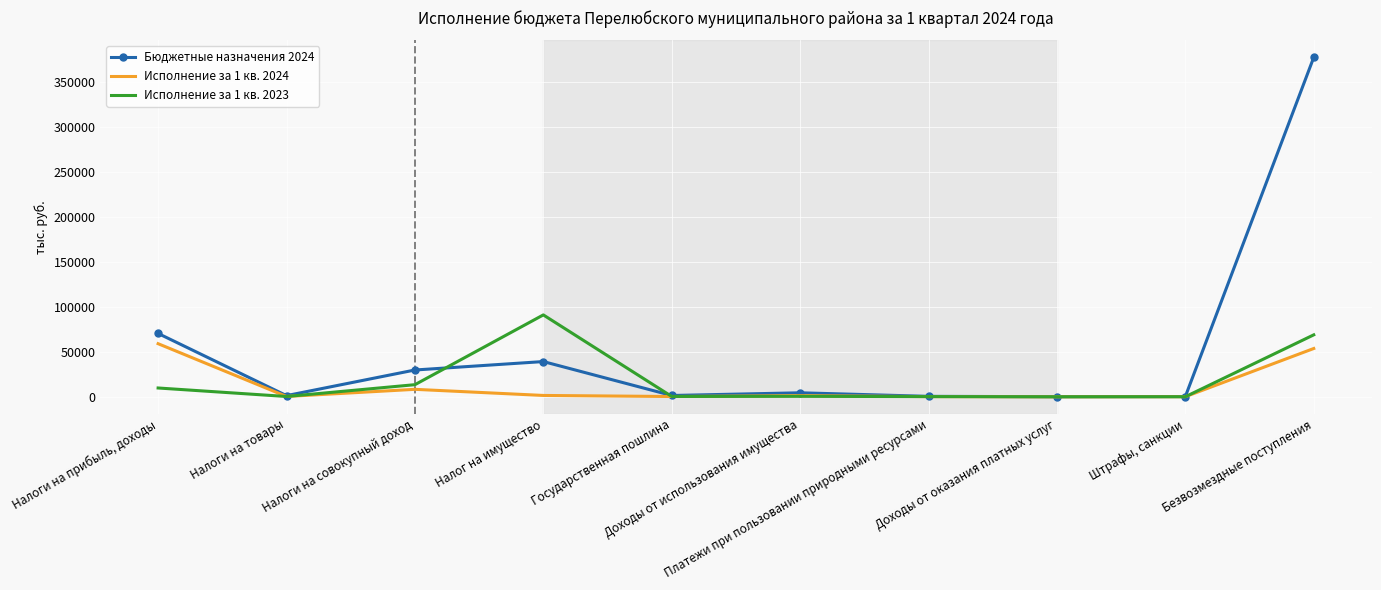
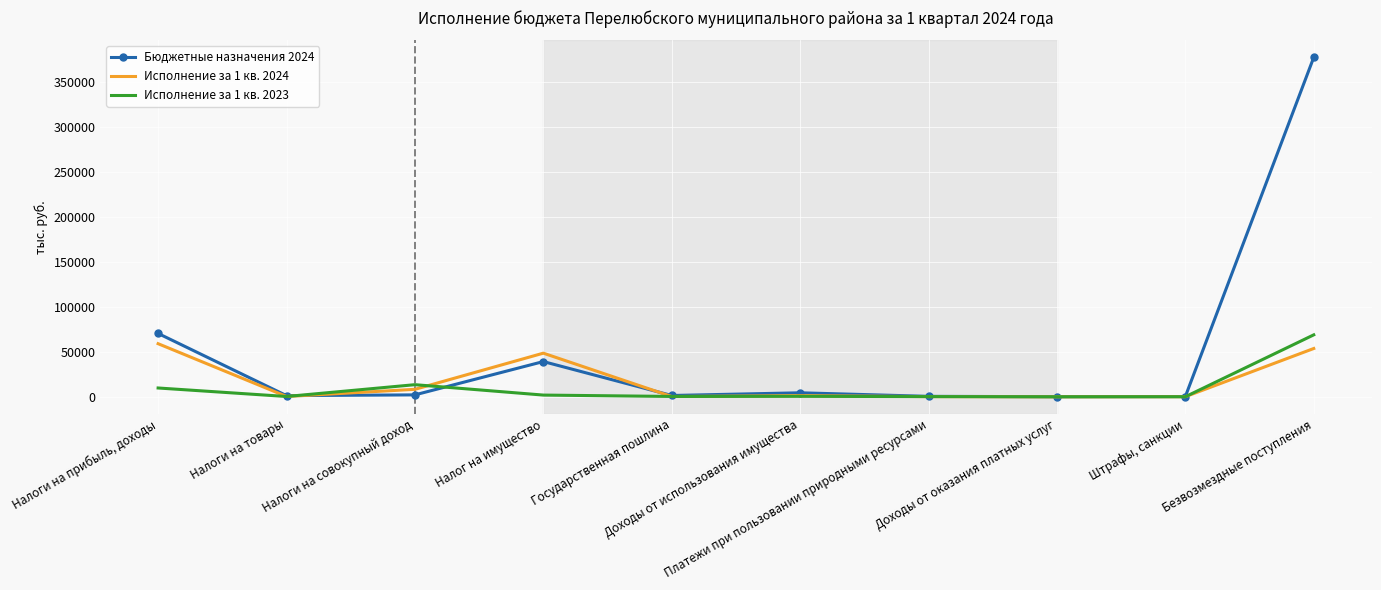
  {
    "Бюджетные назначения 2024": {
      "Налоги на прибыль, доходы": 70000,
-     "Налоги на совокупный доход": 30000,
+     "Налоги на совокупный доход": 0,
      "Налог на имущество": 40000,
      "Доходы от использования имущества": 0,
      "Безвозмездные поступления": 380000
    },
    "Исполнение за 1 кв. 2024": {
      "Налоги на прибыль, доходы": 60000,
      "Налоги на совокупный доход": 10000,
-     "Налог на имущество": 0,
+     "Налог на имущество": 50000,
      "Безвозмездные поступления": 50000
    },
    "Исполнение за 1 кв. 2023": {
      "Налоги на прибыль, доходы": 10000,
      "Налоги на совокупный доход": 10000,
-     "Налог на имущество": 90000,
+     "Налог на имущество": 0,
      "Безвозмездные поступления": 70000
    }
  }
